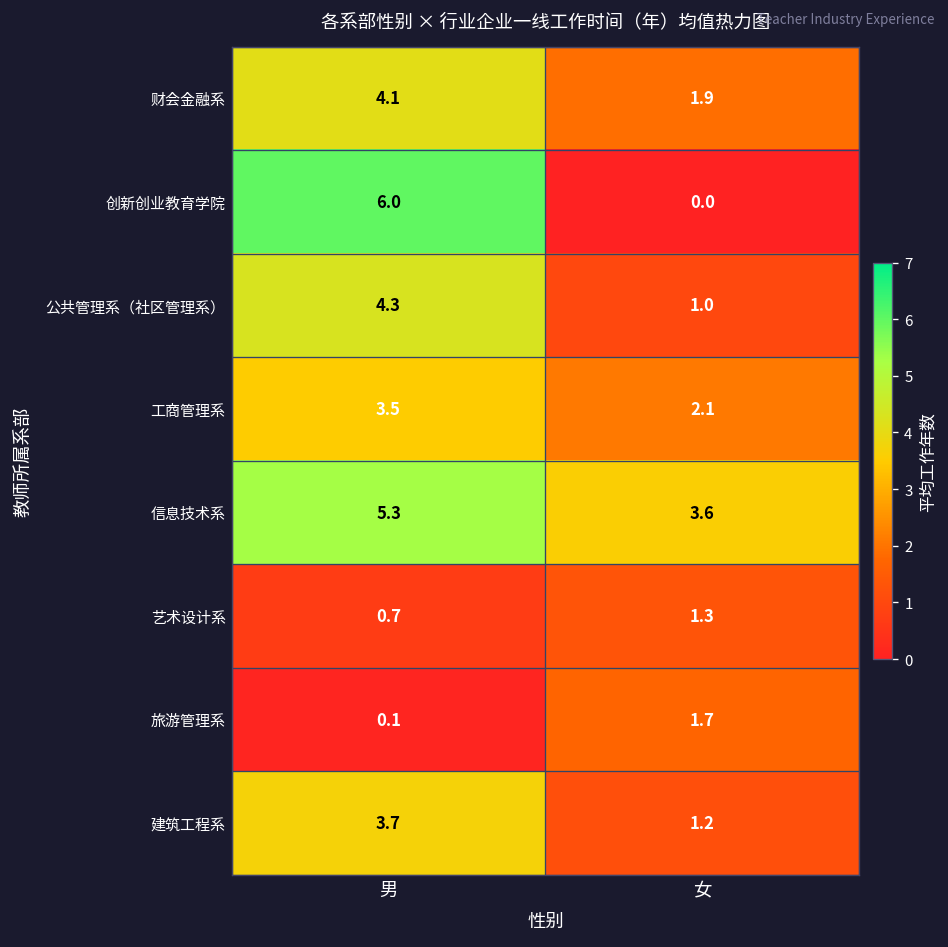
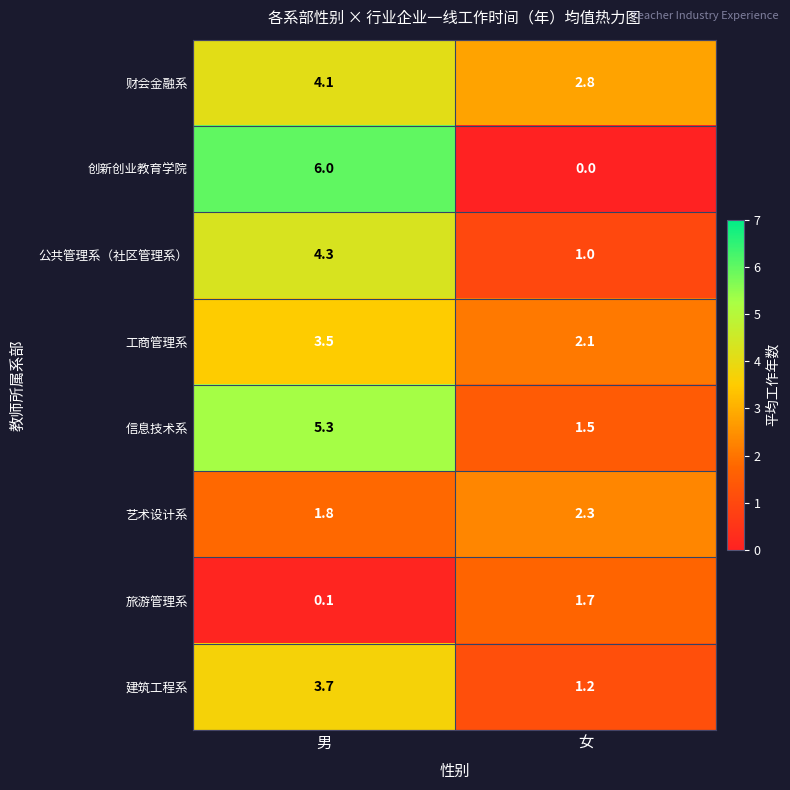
  {
    "财会金融系": {
      "男": 4.1,
-     "女": 1.9
+     "女": 2.8
    },
    "创新创业教育学院": {
      "男": 6.0,
      "女": 0.0
    },
    "公共管理系（社区管理系）": {
      "男": 4.3,
      "女": 1.0
    },
    "工商管理系": {
      "男": 3.5,
      "女": 2.1
    },
    "信息技术系": {
      "男": 5.3,
-     "女": 3.6
+     "女": 1.5
    },
    "艺术设计系": {
-     "男": 0.7,
-     "女": 1.3
+     "男": 1.8,
+     "女": 2.3
    },
    "旅游管理系": {
      "男": 0.1,
      "女": 1.7
    },
    "建筑工程系": {
      "男": 3.7,
      "女": 1.2
    }
  }
